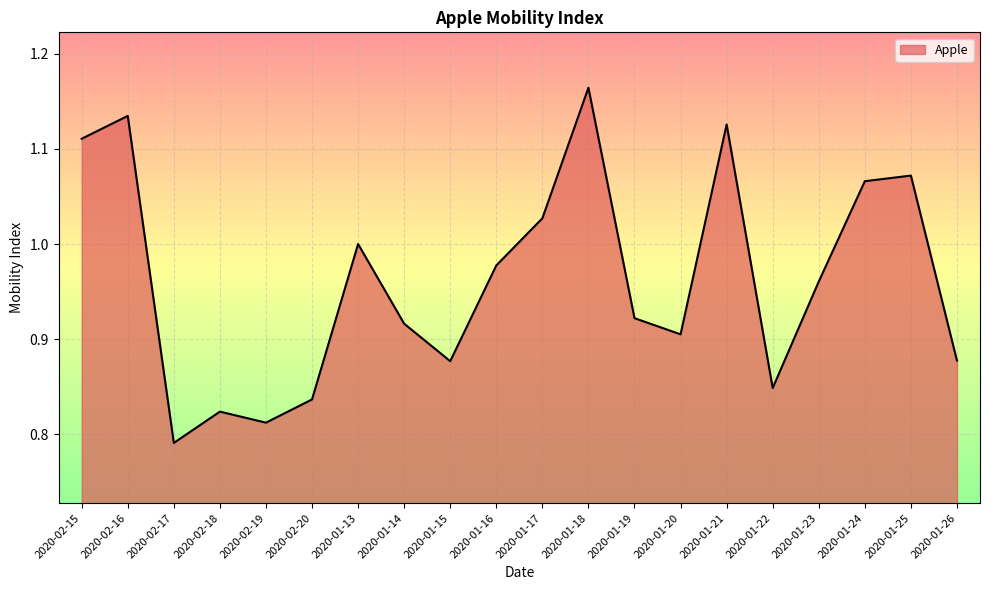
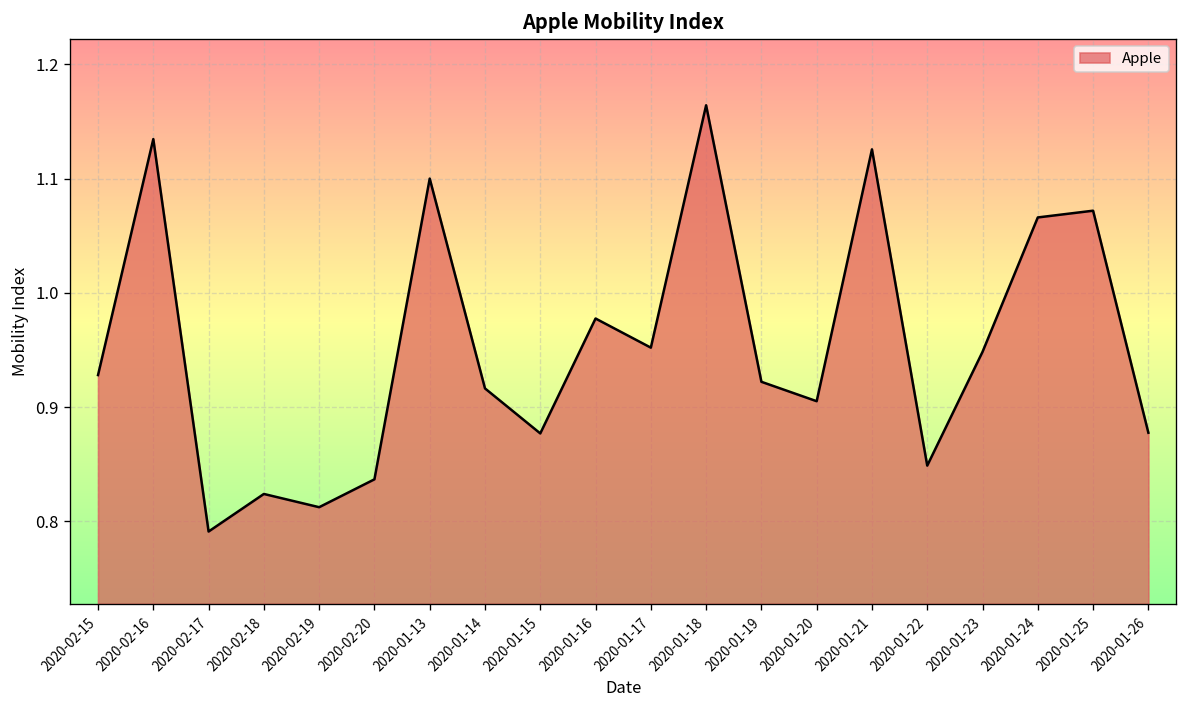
  {
-   "2020-02-15": 1.11,
+   "2020-02-15": 0.93,
    "2020-02-16": 1.13,
    "2020-02-17": 0.79,
    "2020-02-18": 0.82,
    "2020-02-19": 0.81,
    "2020-02-20": 0.84,
-   "2020-01-13": 1.0,
+   "2020-01-13": 1.1,
    "2020-01-14": 0.92,
    "2020-01-15": 0.88,
    "2020-01-16": 0.98,
-   "2020-01-17": 1.03,
+   "2020-01-17": 0.95,
    "2020-01-18": 1.16,
    "2020-01-19": 0.92,
    "2020-01-20": 0.91,
    "2020-01-21": 1.13,
    "2020-01-22": 0.85,
-   "2020-01-23": 0.96,
+   "2020-01-23": 0.95,
    "2020-01-24": 1.07,
    "2020-01-25": 1.07,
    "2020-01-26": 0.88
  }
